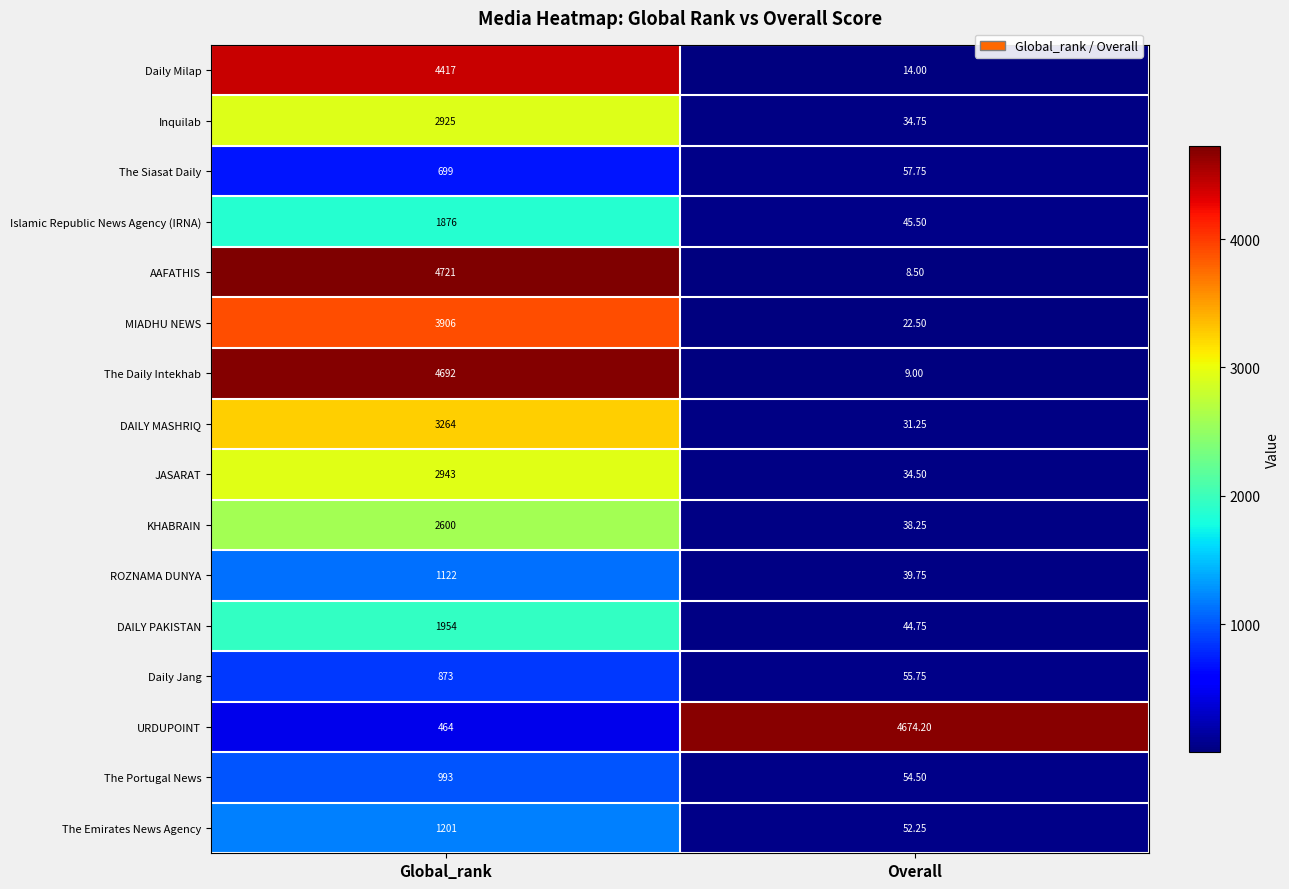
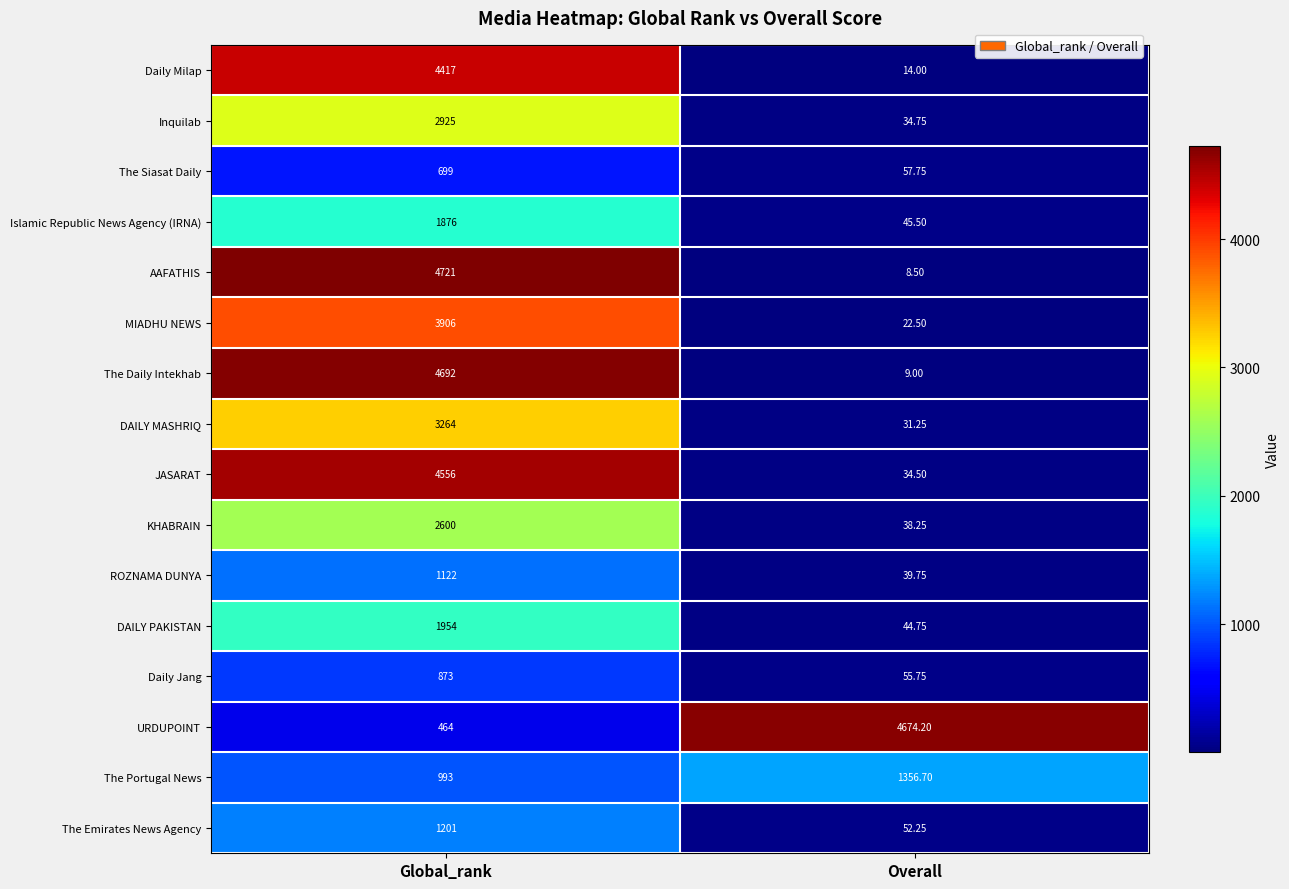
  {
    "Daily Milap": {
      "Global_rank": 4417,
      "Overall": 14.00
    },
    "Inquilab": {
      "Global_rank": 2925,
      "Overall": 34.75
    },
    "The Siasat Daily": {
      "Global_rank": 699,
      "Overall": 57.75
    },
    "Islamic Republic News Agency (IRNA)": {
      "Global_rank": 1876,
      "Overall": 45.50
    },
    "AAFATHIS": {
      "Global_rank": 4721,
      "Overall": 8.50
    },
    "MIADHU NEWS": {
      "Global_rank": 3906,
      "Overall": 22.50
    },
    "The Daily Intekhab": {
      "Global_rank": 4692,
      "Overall": 9.00
    },
    "DAILY MASHRIQ": {
      "Global_rank": 3264,
      "Overall": 31.25
    },
    "JASARAT": {
-     "Global_rank": 2943,
+     "Global_rank": 4556,
      "Overall": 34.50
    },
    "KHABRAIN": {
      "Global_rank": 2600,
      "Overall": 38.25
    },
    "ROZNAMA DUNYA": {
      "Global_rank": 1122,
      "Overall": 39.75
    },
    "DAILY PAKISTAN": {
      "Global_rank": 1954,
      "Overall": 44.75
    },
    "Daily Jang": {
      "Global_rank": 873,
      "Overall": 55.75
    },
    "URDUPOINT": {
      "Global_rank": 464,
      "Overall": 4674.20
    },
    "The Portugal News": {
      "Global_rank": 993,
-     "Overall": 54.50
+     "Overall": 1356.70
    },
    "The Emirates News Agency": {
      "Global_rank": 1201,
      "Overall": 52.25
    }
  }
